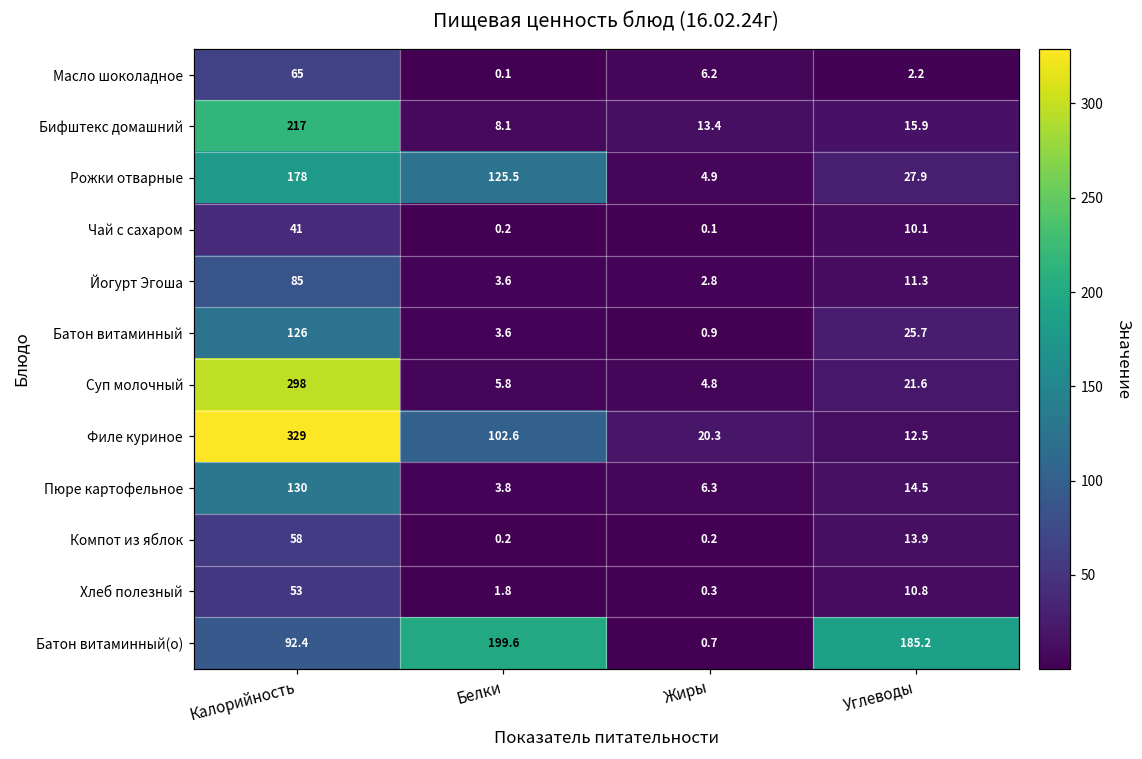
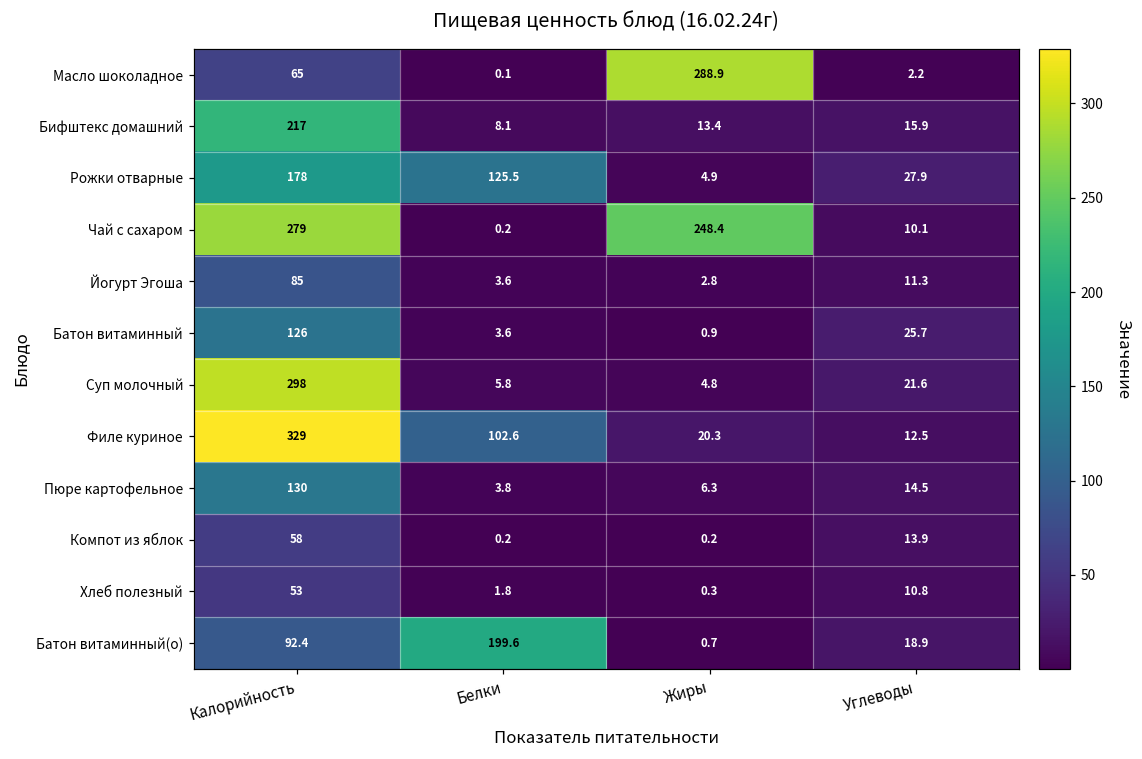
  {
    "Масло шоколадное": {
      "Калорийность": 65,
      "Белки": 0.1,
-     "Жиры": 6.2,
+     "Жиры": 288.9,
      "Углеводы": 2.2
    },
    "Бифштекс домашний": {
      "Калорийность": 217,
      "Белки": 8.1,
      "Жиры": 13.4,
      "Углеводы": 15.9
    },
    "Рожки отварные": {
      "Калорийность": 178,
      "Белки": 125.5,
      "Жиры": 4.9,
      "Углеводы": 27.9
    },
    "Чай с сахаром": {
-     "Калорийность": 41,
+     "Калорийность": 279,
      "Белки": 0.2,
-     "Жиры": 0.1,
+     "Жиры": 248.4,
      "Углеводы": 10.1
    },
    "Йогурт Эгоша": {
      "Калорийность": 85,
      "Белки": 3.6,
      "Жиры": 2.8,
      "Углеводы": 11.3
    },
    "Батон витаминный": {
      "Калорийность": 126,
      "Белки": 3.6,
      "Жиры": 0.9,
      "Углеводы": 25.7
    },
    "Суп молочный": {
      "Калорийность": 298,
      "Белки": 5.8,
      "Жиры": 4.8,
      "Углеводы": 21.6
    },
    "Филе куриное": {
      "Калорийность": 329,
      "Белки": 102.6,
      "Жиры": 20.3,
      "Углеводы": 12.5
    },
    "Пюре картофельное": {
      "Калорийность": 130,
      "Белки": 3.8,
      "Жиры": 6.3,
      "Углеводы": 14.5
    },
    "Компот из яблок": {
      "Калорийность": 58,
      "Белки": 0.2,
      "Жиры": 0.2,
      "Углеводы": 13.9
    },
    "Хлеб полезный": {
      "Калорийность": 53,
      "Белки": 1.8,
      "Жиры": 0.3,
      "Углеводы": 10.8
    },
    "Батон витаминный(о)": {
      "Калорийность": 92.4,
      "Белки": 199.6,
      "Жиры": 0.7,
-     "Углеводы": 185.2
+     "Углеводы": 18.9
    }
  }
